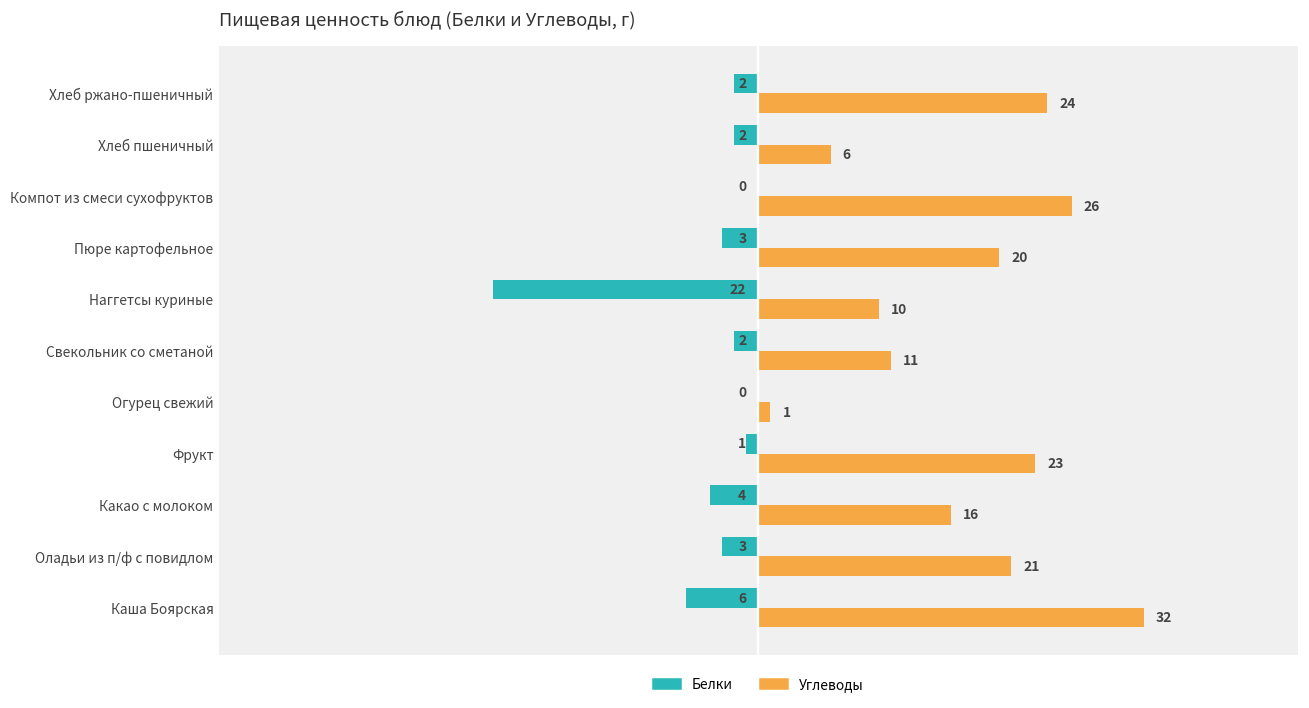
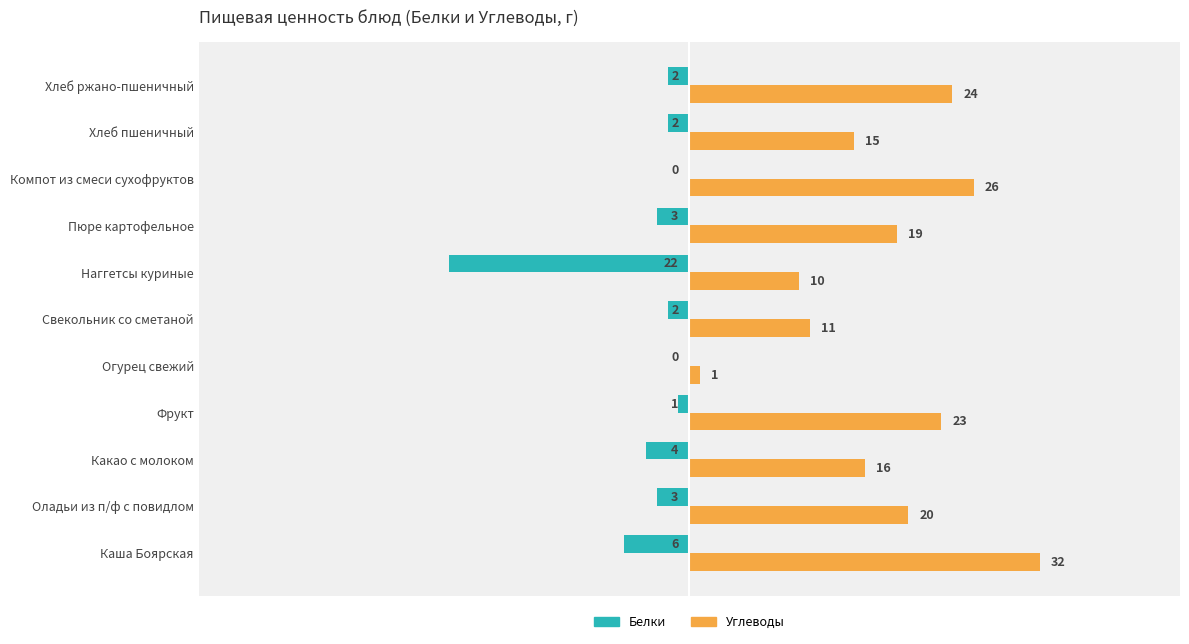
  {
    "Белки": {
      "Компот из смеси сухофруктов": 0,
      "Огурец свежий": 0
    },
    "Углеводы": {
      "Хлеб ржано-пшеничный": 24,
-     "Хлеб пшеничный": 6,
+     "Хлеб пшеничный": 15,
      "Компот из смеси сухофруктов": 26,
-     "Пюре картофельное": 20,
+     "Пюре картофельное": 19,
      "Наггетсы куриные": 10,
      "Свекольник со сметаной": 11,
      "Огурец свежий": 1,
      "Фрукт": 23,
      "Какао с молоком": 16,
-     "Оладьи из п/ф с повидлом": 21,
+     "Оладьи из п/ф с повидлом": 20,
      "Каша Боярская": 32
    }
  }
